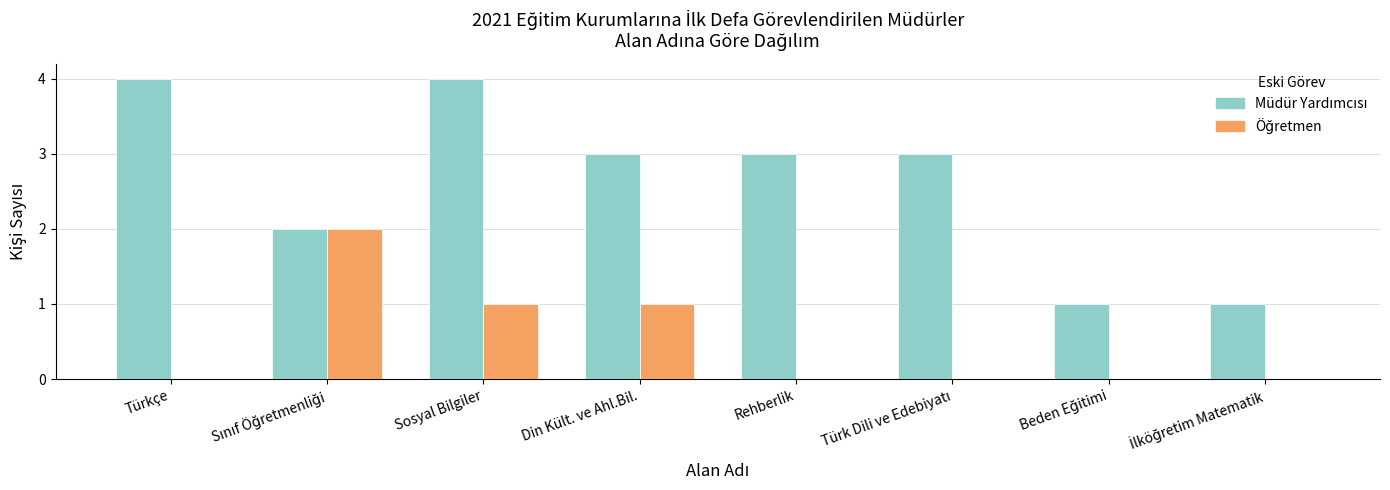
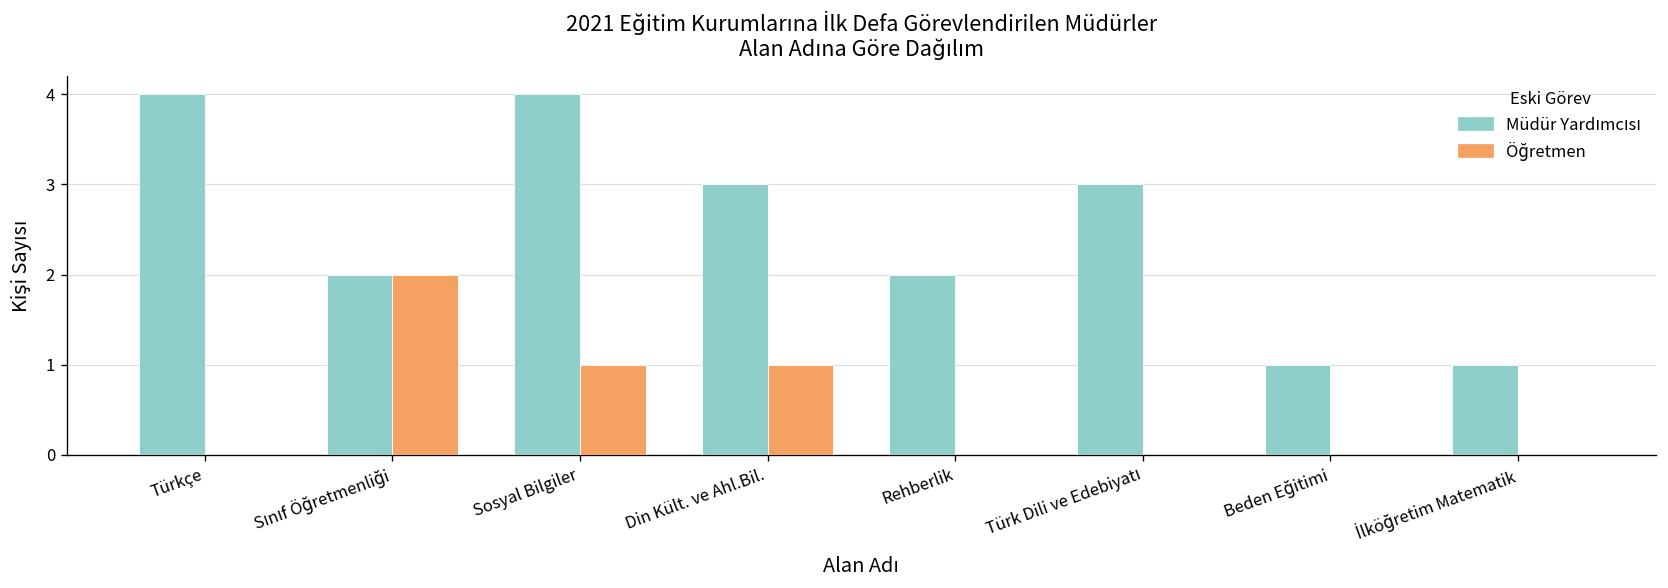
  {
    "Müdür Yardımcısı": {
      "Türkçe": 4,
      "Sınıf Öğretmenliği": 2,
      "Sosyal Bilgiler": 4,
      "Din Kült. ve Ahl.Bil.": 3,
-     "Rehberlik": 3,
+     "Rehberlik": 2,
      "Türk Dili ve Edebiyatı": 3,
      "Beden Eğitimi": 1,
      "İlköğretim Matematik": 1
    },
    "Öğretmen": {
      "Türkçe": 0,
      "Sınıf Öğretmenliği": 2,
      "Sosyal Bilgiler": 1,
      "Din Kült. ve Ahl.Bil.": 1,
      "Rehberlik": 0,
      "Türk Dili ve Edebiyatı": 0,
      "Beden Eğitimi": 0,
      "İlköğretim Matematik": 0
    }
  }
